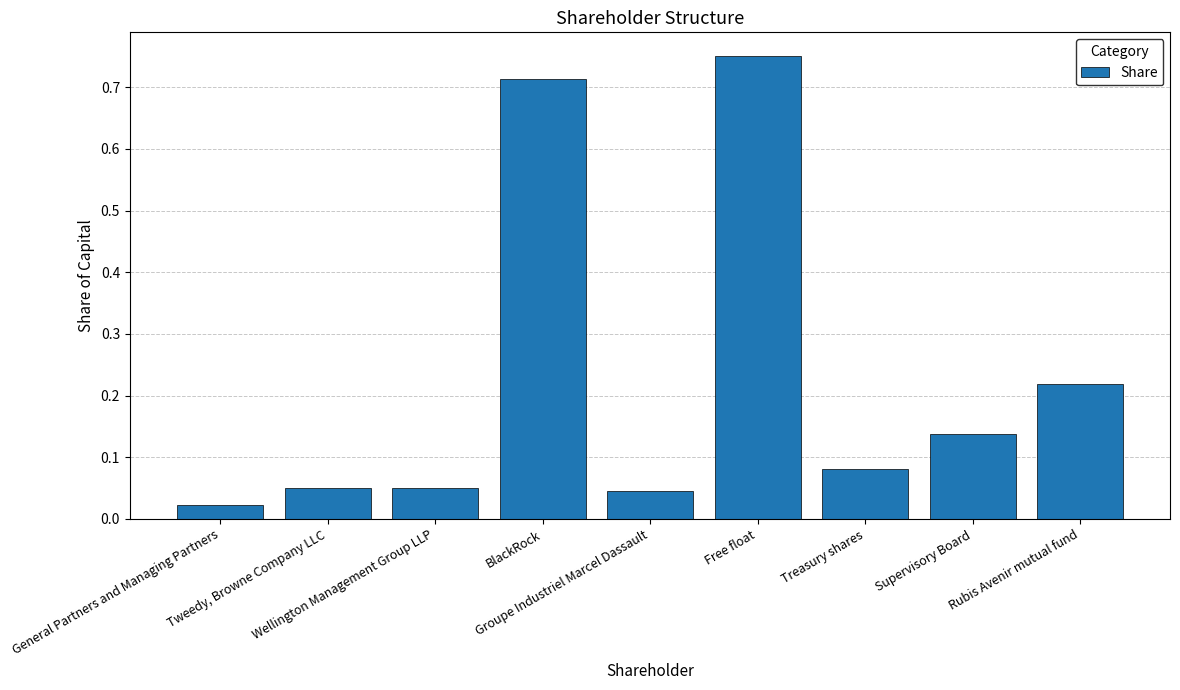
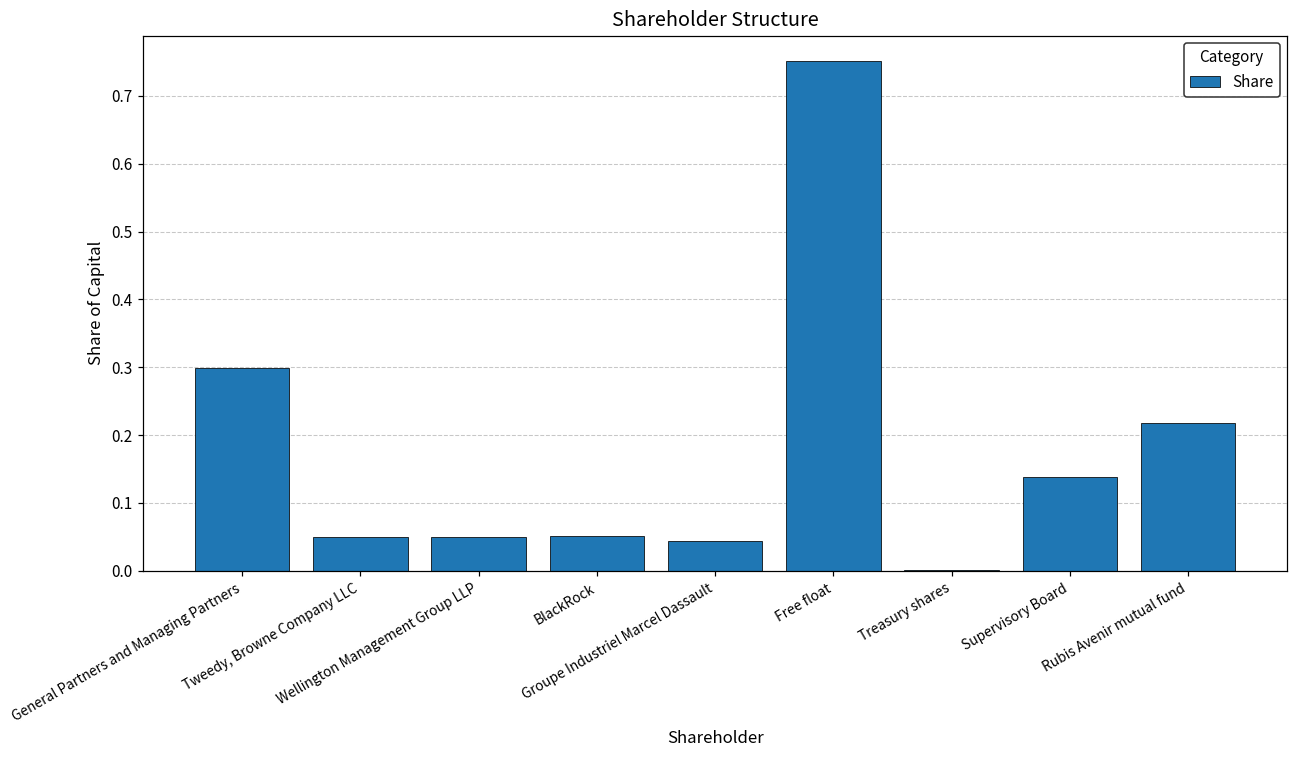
  {
-   "General Partners and Managing Partners": 0.02,
+   "General Partners and Managing Partners": 0.30,
    "Tweedy, Browne Company LLC": 0.05,
    "Wellington Management Group LLP": 0.05,
-   "BlackRock": 0.71,
+   "BlackRock": 0.05,
    "Groupe Industriel Marcel Dassault": 0.04,
    "Free float": 0.75,
-   "Treasury shares": 0.08,
+   "Treasury shares": 0.00,
    "Supervisory Board": 0.14,
    "Rubis Avenir mutual fund": 0.22
  }
